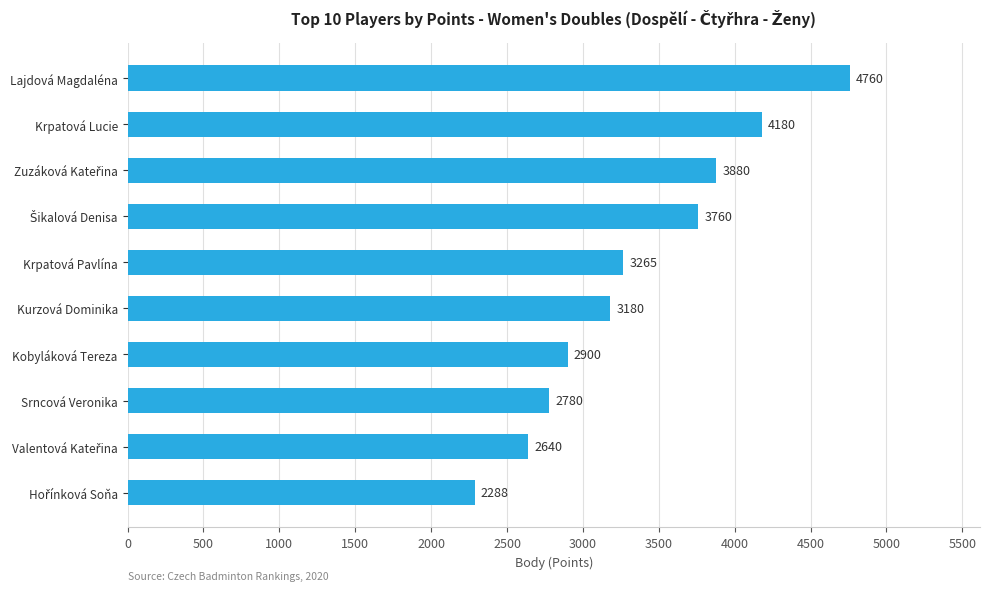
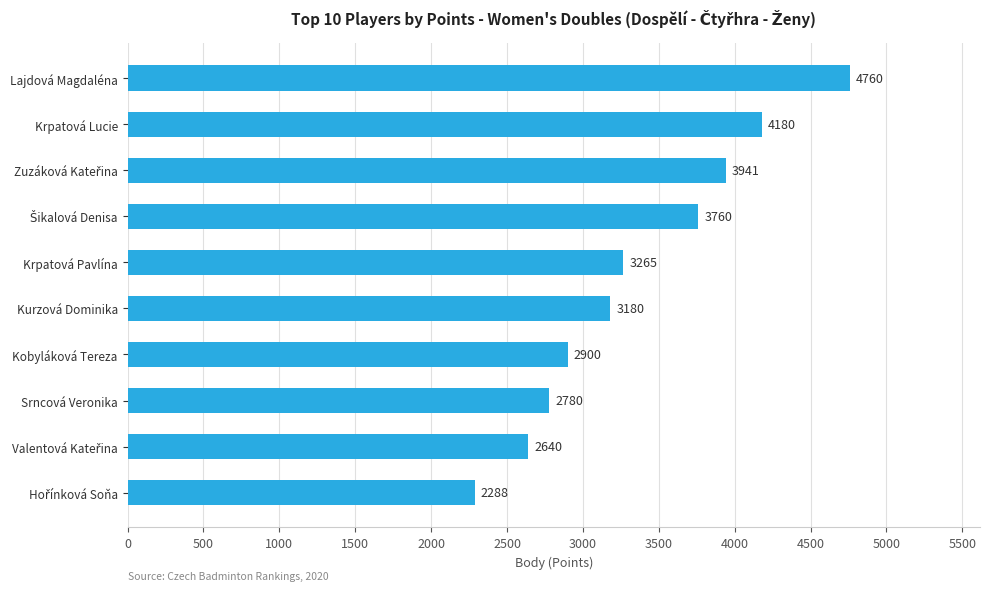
  {
    "Lajdová Magdaléna": 4760,
    "Krpatová Lucie": 4180,
-   "Zuzáková Kateřina": 3880,
+   "Zuzáková Kateřina": 3941,
    "Šikalová Denisa": 3760,
    "Krpatová Pavlína": 3265,
    "Kurzová Dominika": 3180,
    "Kobyláková Tereza": 2900,
    "Srncová Veronika": 2780,
    "Valentová Kateřina": 2640,
    "Hořínková Soňa": 2288
  }
